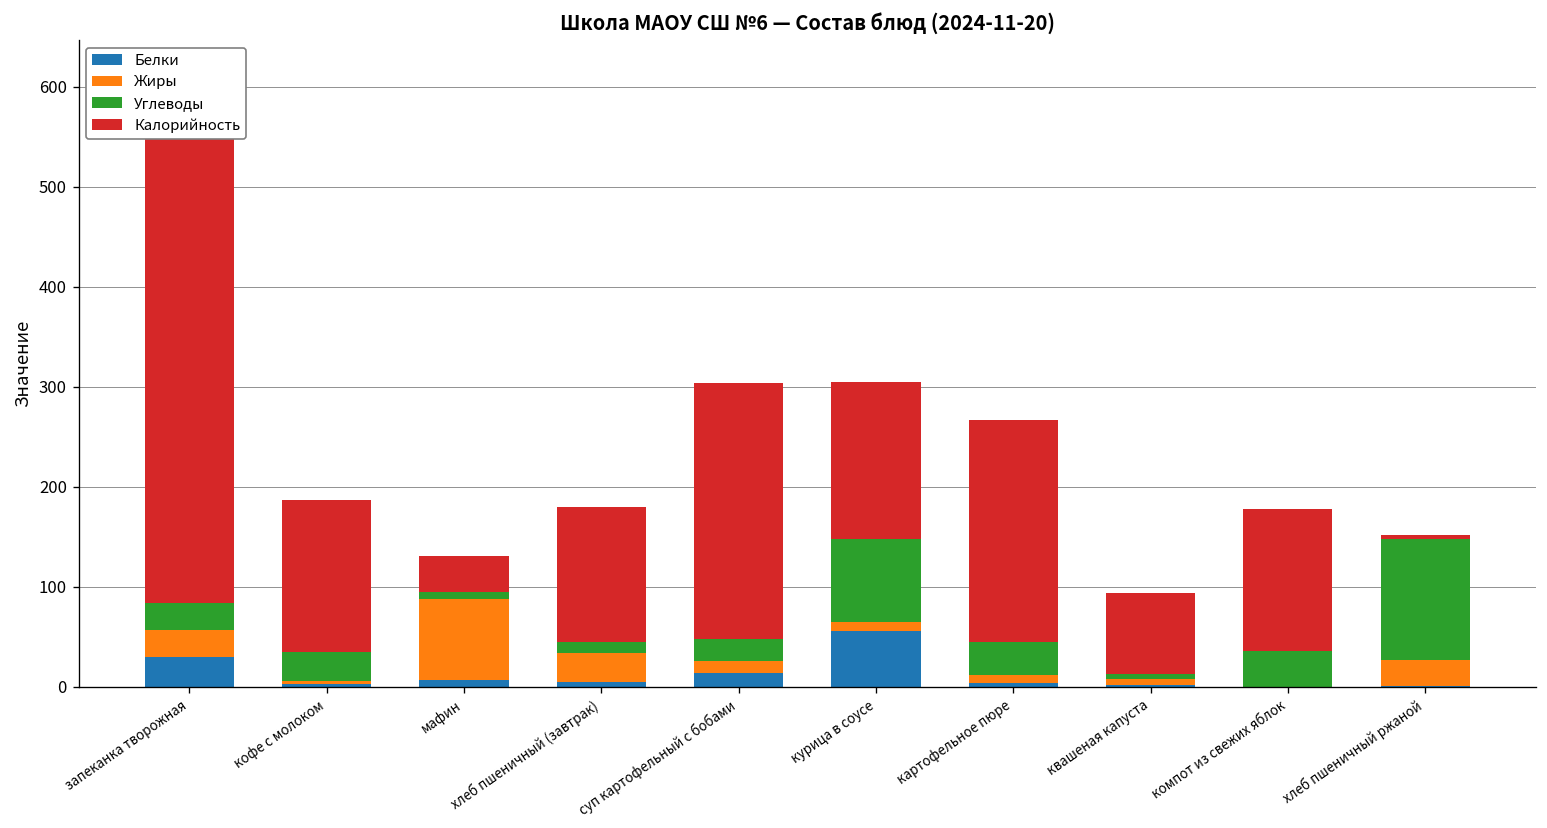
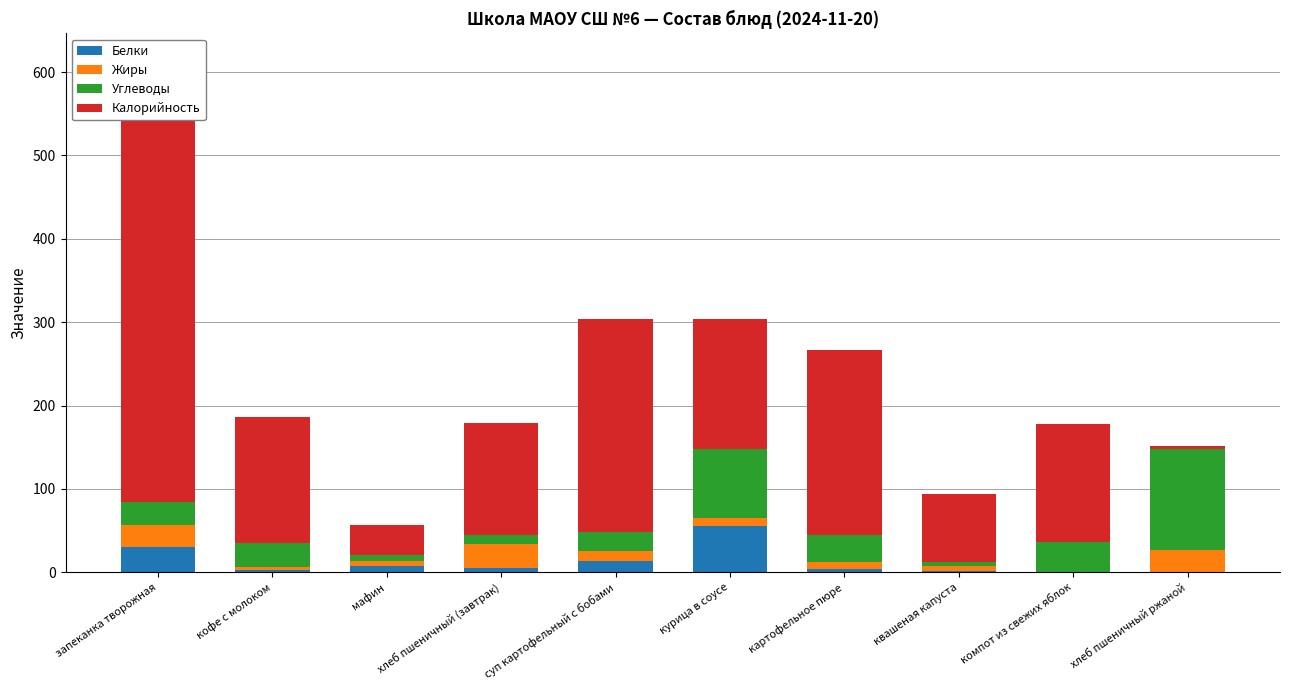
  {
    "Белки": {
      "запеканка творожная": 30,
      "мафин": 10,
      "хлеб пшеничный (завтрак)": 0,
      "суп картофельный с бобами": 10,
      "курица в соусе": 60,
      "картофельное пюре": 0
    },
    "Жиры": {
      "запеканка творожная": 30,
      "кофе с молоком": 0,
-     "мафин": 80,
+     "мафин": 10,
      "хлеб пшеничный (завтрак)": 30,
      "суп картофельный с бобами": 10,
      "курица в соусе": 10,
      "картофельное пюре": 10,
      "квашеная капуста": 10,
      "компот из свежих яблок": 0,
      "хлеб пшеничный ржаной": 30
    },
    "Углеводы": {
      "запеканка творожная": 30,
      "кофе с молоком": 30,
      "мафин": 10,
      "хлеб пшеничный (завтрак)": 10,
      "суп картофельный с бобами": 20,
      "курица в соусе": 80,
      "картофельное пюре": 30,
      "квашеная капуста": 0,
      "компот из свежих яблок": 40,
      "хлеб пшеничный ржаной": 120
    },
    "Калорийность": {
      "кофе с молоком": 150,
      "мафин": 40,
      "хлеб пшеничный (завтрак)": 140,
      "суп картофельный с бобами": 260,
      "курица в соусе": 160,
      "картофельное пюре": 220,
      "квашеная капуста": 80,
      "компот из свежих яблок": 140,
      "хлеб пшеничный ржаной": 0
    }
  }
